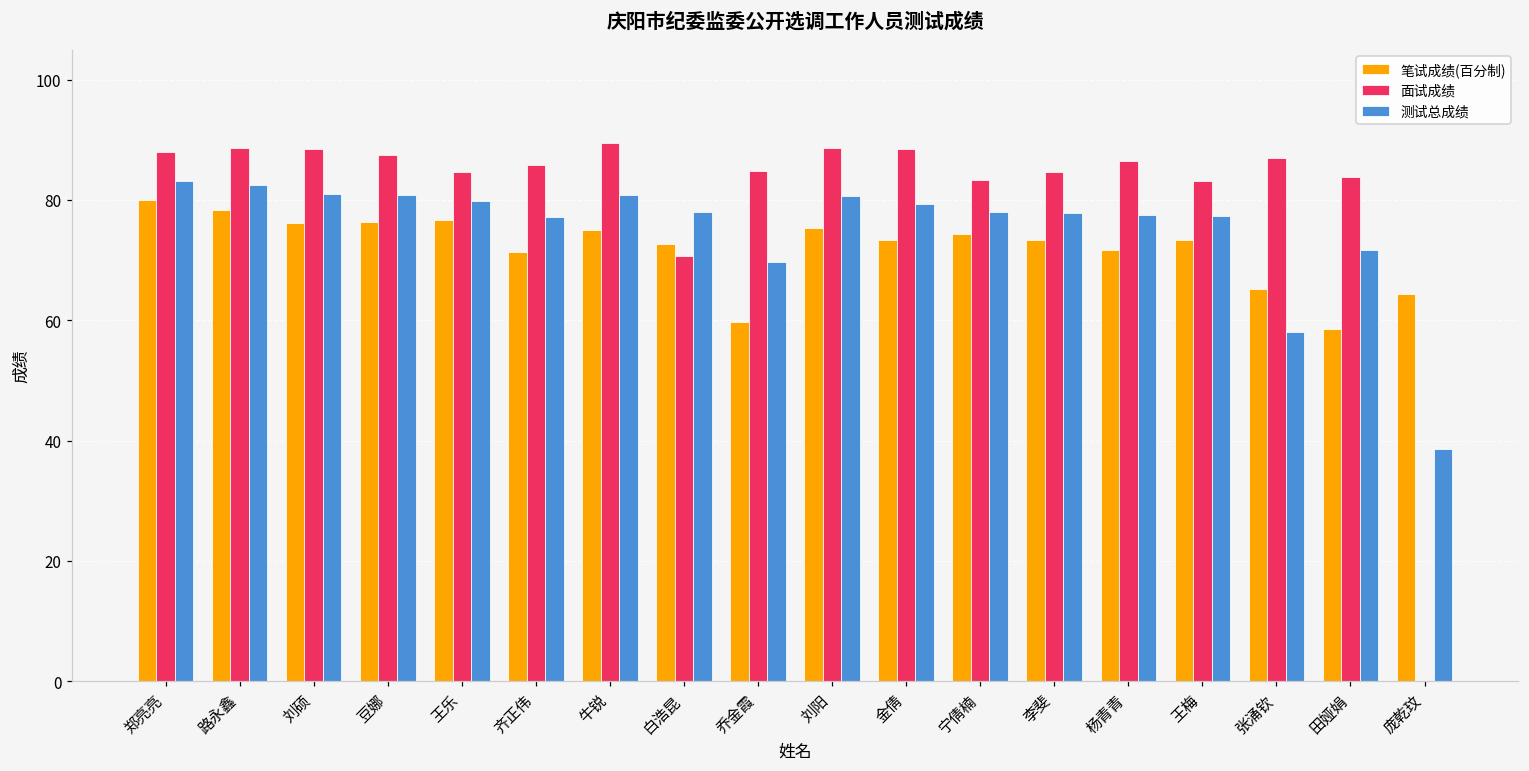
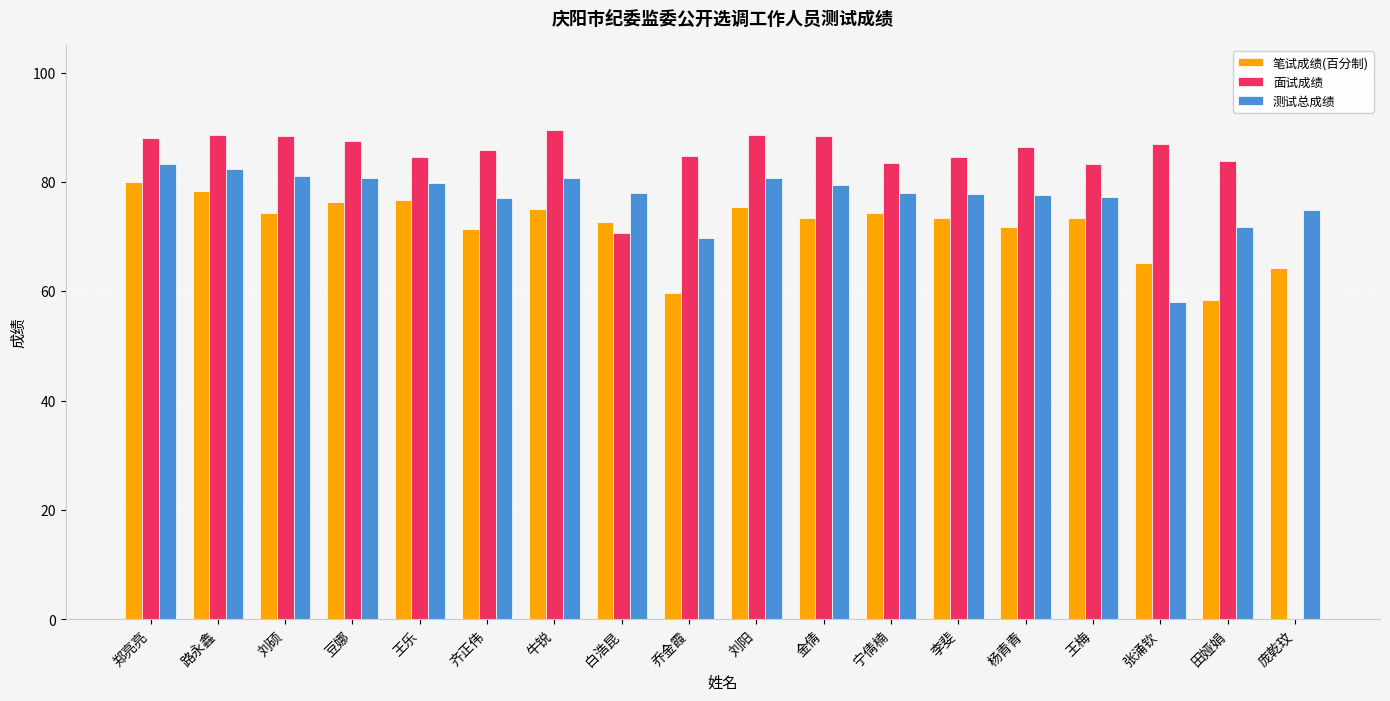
  {
    "笔试成绩(百分制)": {
      "郑亮亮": 80,
      "路永鑫": 78,
-     "刘硕": 76,
+     "刘硕": 74,
      "豆娜": 76,
      "王乐": 77,
      "齐正伟": 71,
      "牛锐": 75,
      "白浩昆": 73,
      "乔金霞": 60,
      "刘阳": 75,
      "金倩": 73,
      "宁倩楠": 74,
      "李斐": 73,
      "杨青青": 72,
      "王梅": 73,
      "张涌钦": 65,
      "田娅娟": 58,
      "庞乾玟": 64
    },
    "面试成绩": {
      "郑亮亮": 88,
      "路永鑫": 89,
      "刘硕": 88,
      "豆娜": 87,
      "王乐": 85,
      "齐正伟": 86,
      "牛锐": 89,
      "白浩昆": 71,
      "乔金霞": 85,
      "刘阳": 89,
      "金倩": 88,
      "宁倩楠": 83,
      "李斐": 85,
      "杨青青": 86,
      "王梅": 83,
      "张涌钦": 87,
      "田娅娟": 84,
      "庞乾玟": 0
    },
    "测试总成绩": {
      "郑亮亮": 83,
      "路永鑫": 82,
      "刘硕": 81,
      "豆娜": 81,
      "王乐": 80,
      "齐正伟": 77,
      "牛锐": 81,
      "白浩昆": 78,
      "乔金霞": 70,
      "刘阳": 81,
      "金倩": 79,
      "宁倩楠": 78,
      "李斐": 78,
      "杨青青": 78,
      "王梅": 77,
      "张涌钦": 58,
      "田娅娟": 72,
-     "庞乾玟": 39
+     "庞乾玟": 75
    }
  }
